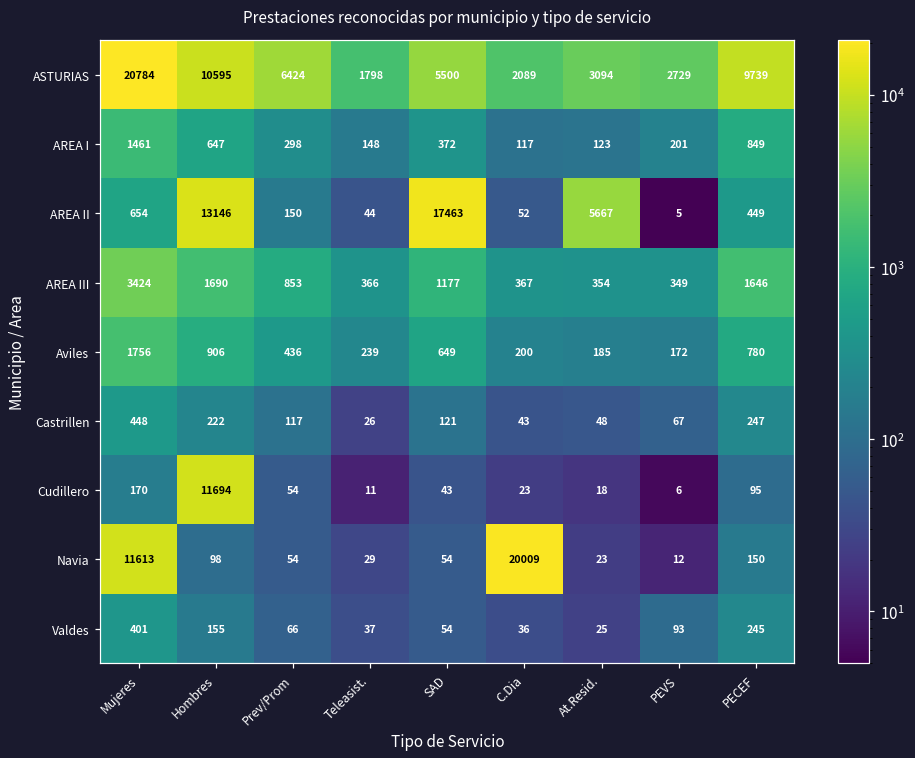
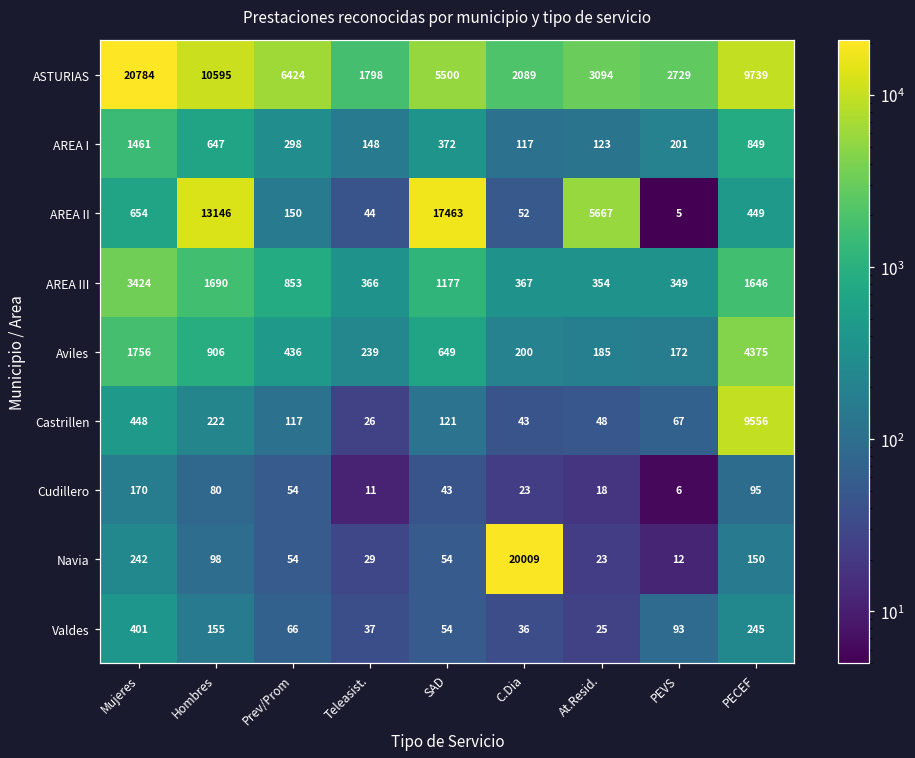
  {
    "ASTURIAS": {
      "Mujeres": 20784,
      "Hombres": 10595,
      "Prev/Prom": 6424,
      "Teleasist.": 1798,
      "SAD": 5500,
      "C.Dia": 2089,
      "At.Resid.": 3094,
      "PEVS": 2729,
      "PECEF": 9739
    },
    "AREA I": {
      "Mujeres": 1461,
      "Hombres": 647,
      "Prev/Prom": 298,
      "Teleasist.": 148,
      "SAD": 372,
      "C.Dia": 117,
      "At.Resid.": 123,
      "PEVS": 201,
      "PECEF": 849
    },
    "AREA II": {
      "Mujeres": 654,
      "Hombres": 13146,
      "Prev/Prom": 150,
      "Teleasist.": 44,
      "SAD": 17463,
      "C.Dia": 52,
      "At.Resid.": 5667,
      "PEVS": 5,
      "PECEF": 449
    },
    "AREA III": {
      "Mujeres": 3424,
      "Hombres": 1690,
      "Prev/Prom": 853,
      "Teleasist.": 366,
      "SAD": 1177,
      "C.Dia": 367,
      "At.Resid.": 354,
      "PEVS": 349,
      "PECEF": 1646
    },
    "Aviles": {
      "Mujeres": 1756,
      "Hombres": 906,
      "Prev/Prom": 436,
      "Teleasist.": 239,
      "SAD": 649,
      "C.Dia": 200,
      "At.Resid.": 185,
      "PEVS": 172,
-     "PECEF": 780
+     "PECEF": 4375
    },
    "Castrillen": {
      "Mujeres": 448,
      "Hombres": 222,
      "Prev/Prom": 117,
      "Teleasist.": 26,
      "SAD": 121,
      "C.Dia": 43,
      "At.Resid.": 48,
      "PEVS": 67,
-     "PECEF": 247
+     "PECEF": 9556
    },
    "Cudillero": {
      "Mujeres": 170,
-     "Hombres": 11694,
+     "Hombres": 80,
      "Prev/Prom": 54,
      "Teleasist.": 11,
      "SAD": 43,
      "C.Dia": 23,
      "At.Resid.": 18,
      "PEVS": 6,
      "PECEF": 95
    },
    "Navia": {
-     "Mujeres": 11613,
+     "Mujeres": 242,
      "Hombres": 98,
      "Prev/Prom": 54,
      "Teleasist.": 29,
      "SAD": 54,
      "C.Dia": 20009,
      "At.Resid.": 23,
      "PEVS": 12,
      "PECEF": 150
    },
    "Valdes": {
      "Mujeres": 401,
      "Hombres": 155,
      "Prev/Prom": 66,
      "Teleasist.": 37,
      "SAD": 54,
      "C.Dia": 36,
      "At.Resid.": 25,
      "PEVS": 93,
      "PECEF": 245
    }
  }
